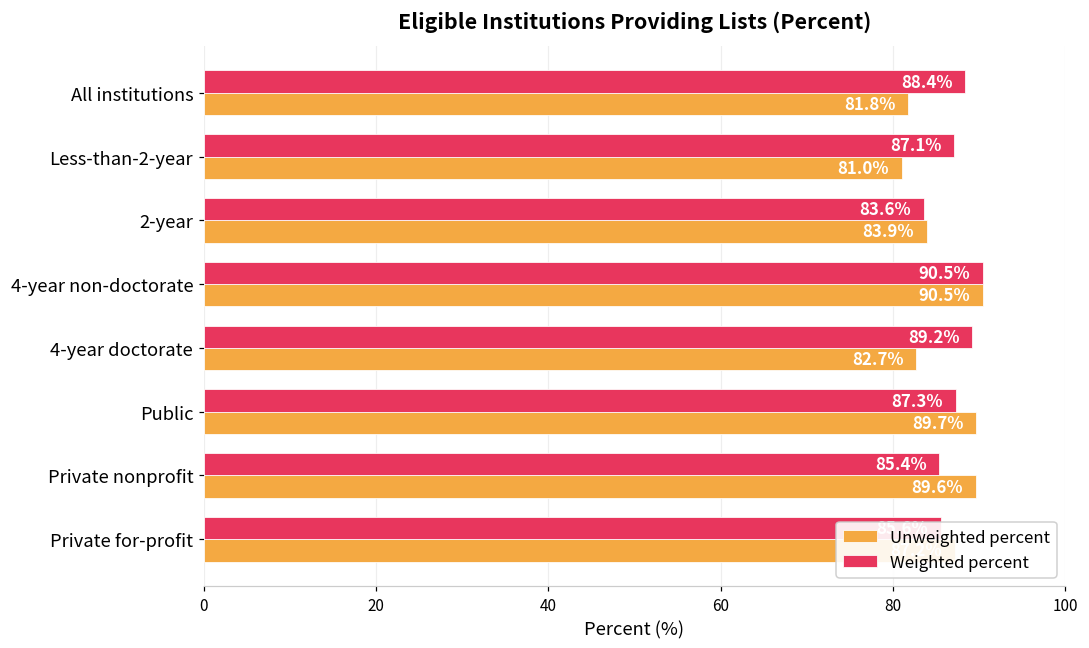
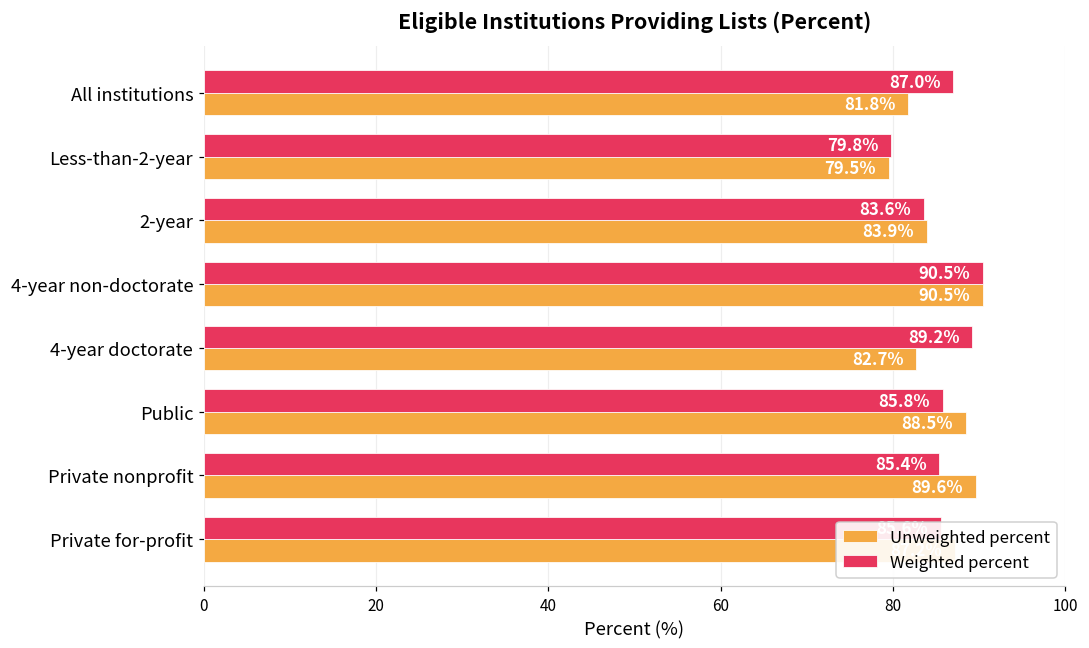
  {
    "Unweighted percent": {
      "All institutions": "81.8%",
-     "Less-than-2-year": "81.0%",
+     "Less-than-2-year": "79.5%",
      "2-year": "83.9%",
      "4-year non-doctorate": "90.5%",
      "4-year doctorate": "82.7%",
-     "Public": "89.7%",
+     "Public": "88.5%",
      "Private nonprofit": "89.6%"
    },
    "Weighted percent": {
-     "All institutions": "88.4%",
-     "Less-than-2-year": "87.1%",
+     "All institutions": "87.0%",
+     "Less-than-2-year": "79.8%",
      "2-year": "83.6%",
      "4-year non-doctorate": "90.5%",
      "4-year doctorate": "89.2%",
-     "Public": "87.3%",
+     "Public": "85.8%",
      "Private nonprofit": "85.4%"
    }
  }
